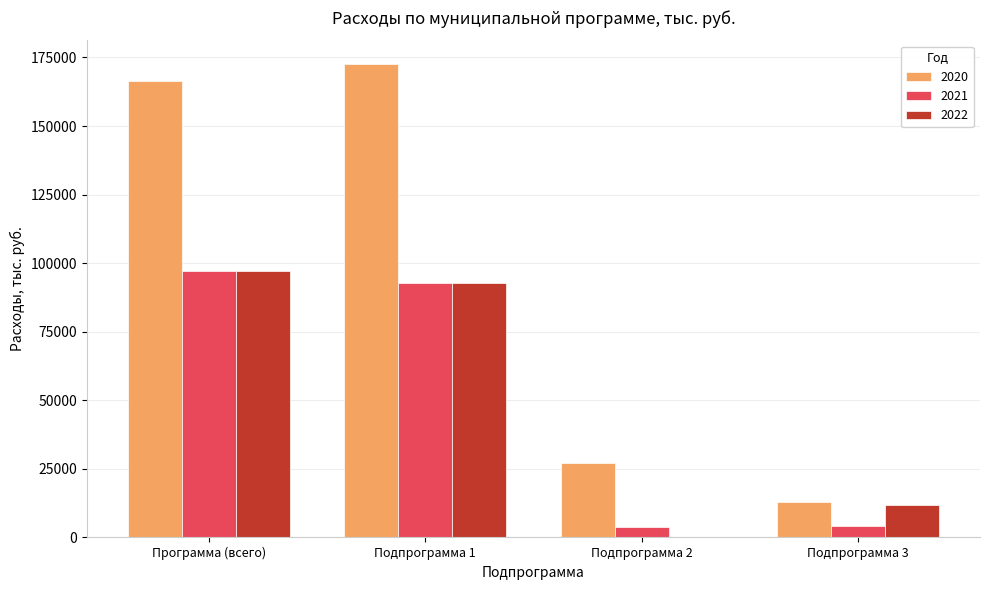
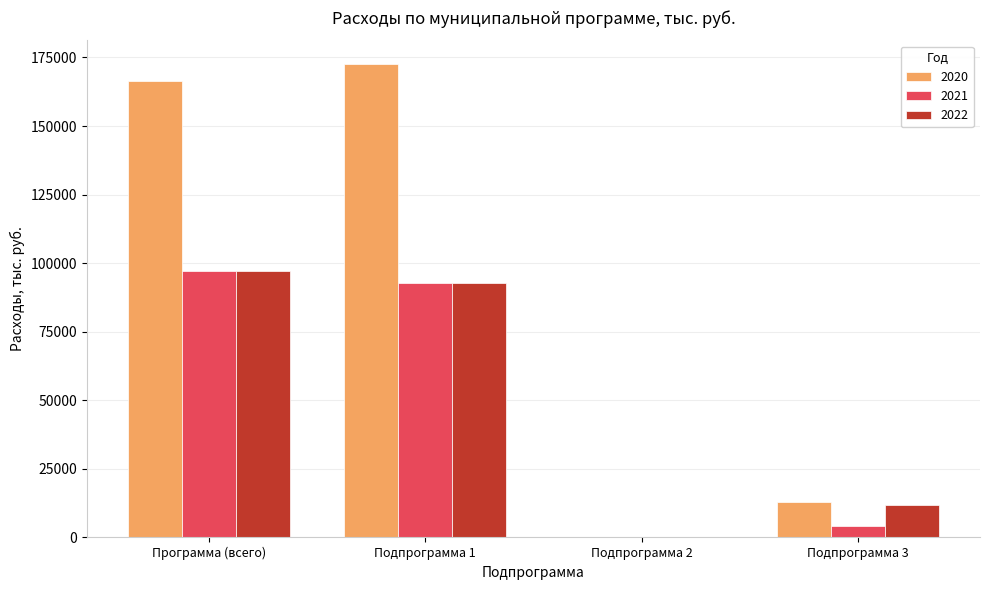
  {
    "2020": {
      "Программа (всего)": 166000,
      "Подпрограмма 1": 173000,
-     "Подпрограмма 2": 27000,
+     "Подпрограмма 2": 0,
      "Подпрограмма 3": 13000
    },
    "2021": {
      "Программа (всего)": 97000,
      "Подпрограмма 1": 93000,
-     "Подпрограмма 2": 4000,
+     "Подпрограмма 2": 0,
      "Подпрограмма 3": 4000
    },
    "2022": {
      "Программа (всего)": 97000,
      "Подпрограмма 1": 93000,
      "Подпрограмма 3": 12000
    }
  }
